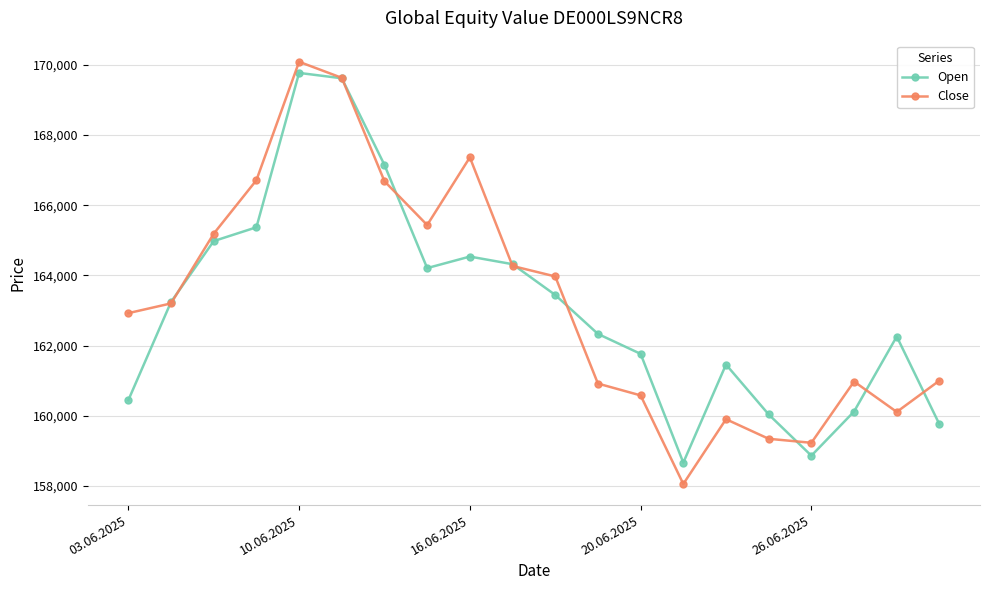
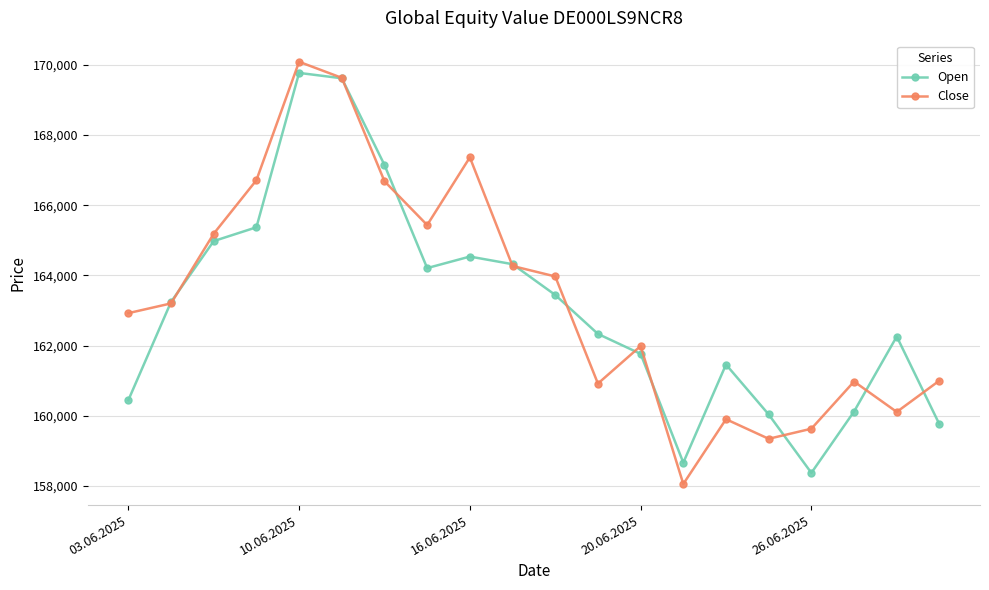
  {
    "Open": {
      "03.06.2025": "160,400",
      "10.06.2025": "169,800",
      "16.06.2025": "164,500",
      "20.06.2025": "161,800",
-     "26.06.2025": "158,900"
+     "26.06.2025": "158,400"
    },
    "Close": {
      "03.06.2025": "162,900",
      "10.06.2025": "170,100",
      "16.06.2025": "167,400",
-     "20.06.2025": "160,600",
-     "26.06.2025": "159,200"
+     "20.06.2025": "162,000",
+     "26.06.2025": "159,600"
    }
  }
